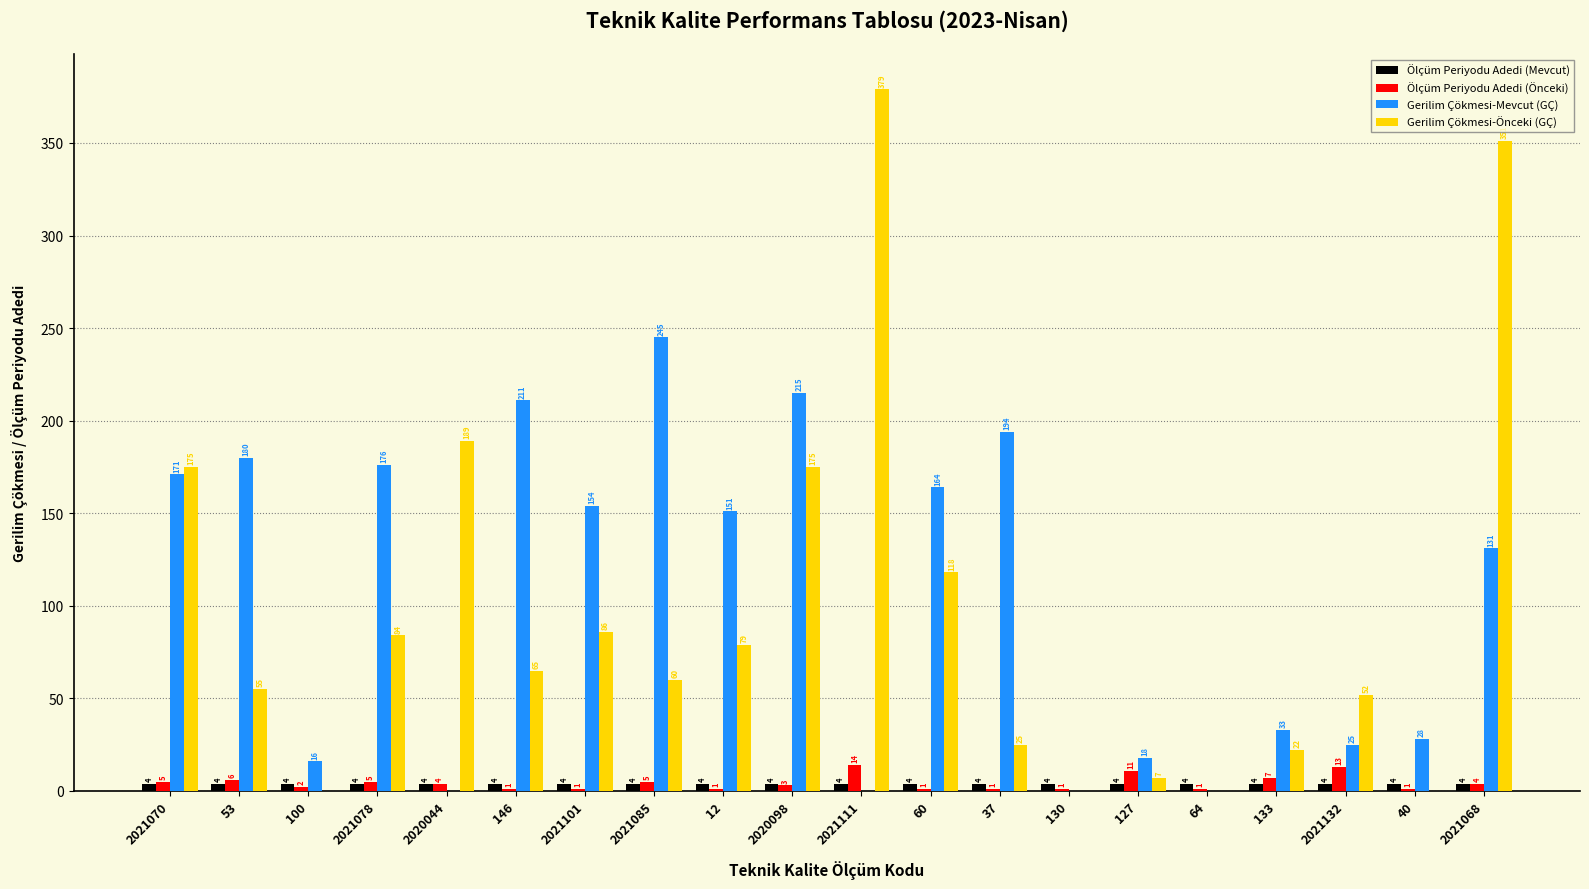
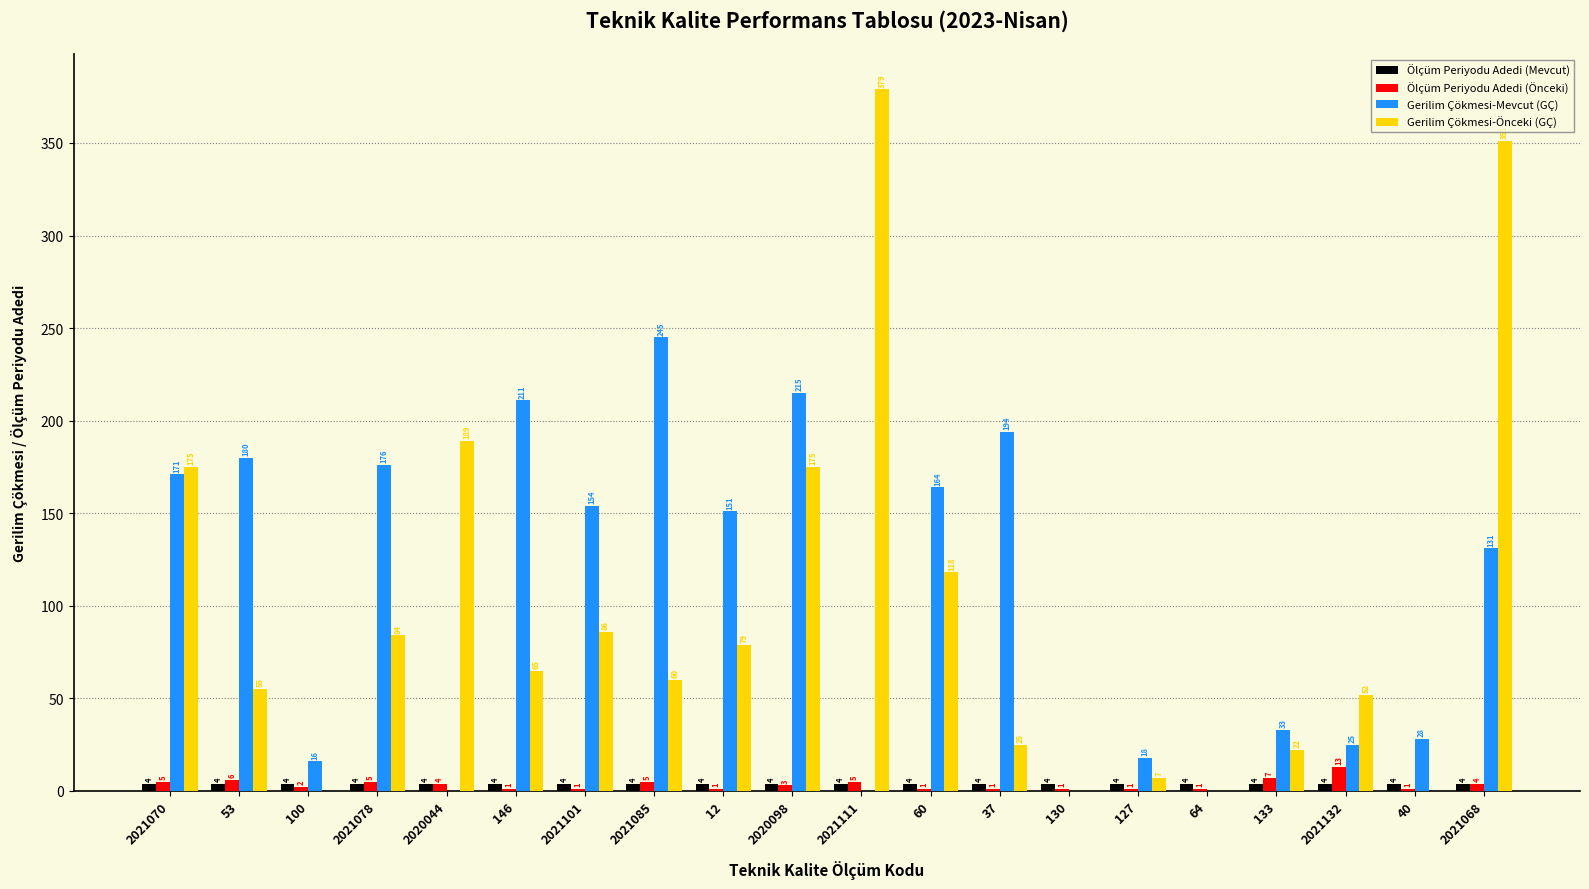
  {
    "Ölçüm Periyodu Adedi (Mevcut)": {
      "2021070": 4,
      "53": 4,
      "100": 4,
      "2021078": 4,
      "2020044": 4,
      "146": 4,
      "2021101": 4,
      "2021085": 4,
      "12": 4,
      "2020098": 4,
      "2021111": 4,
      "60": 4,
      "37": 4,
      "130": 4,
      "127": 4,
      "64": 4,
      "133": 4,
      "2021132": 4,
      "40": 4,
      "2021068": 4
    },
    "Ölçüm Periyodu Adedi (Önceki)": {
      "2021070": 5,
      "53": 6,
      "100": 2,
      "2021078": 5,
      "2020044": 4,
      "146": 1,
      "2021101": 1,
      "2021085": 5,
      "12": 1,
      "2020098": 3,
-     "2021111": 14,
+     "2021111": 5,
      "60": 1,
      "37": 1,
      "130": 1,
-     "127": 11,
+     "127": 1,
      "64": 1,
      "133": 7,
      "2021132": 13,
      "40": 1,
      "2021068": 4
    },
    "Gerilim Çökmesi-Mevcut (GÇ)": {
      "2021070": 171,
      "53": 180,
      "100": 16,
      "2021078": 176,
      "146": 211,
      "2021101": 154,
      "2021085": 245,
      "12": 151,
      "2020098": 215,
      "60": 164,
      "37": 194,
      "127": 18,
      "133": 33,
      "2021132": 25,
      "40": 28,
      "2021068": 131
    },
    "Gerilim Çökmesi-Önceki (GÇ)": {
      "2021070": 175,
      "53": 55,
      "2021078": 84,
      "2020044": 189,
      "146": 65,
      "2021101": 86,
      "2021085": 60,
      "12": 79,
      "2020098": 175,
      "2021111": 379,
      "60": 118,
      "37": 25,
      "127": 7,
      "133": 22,
      "2021132": 52
    }
  }
